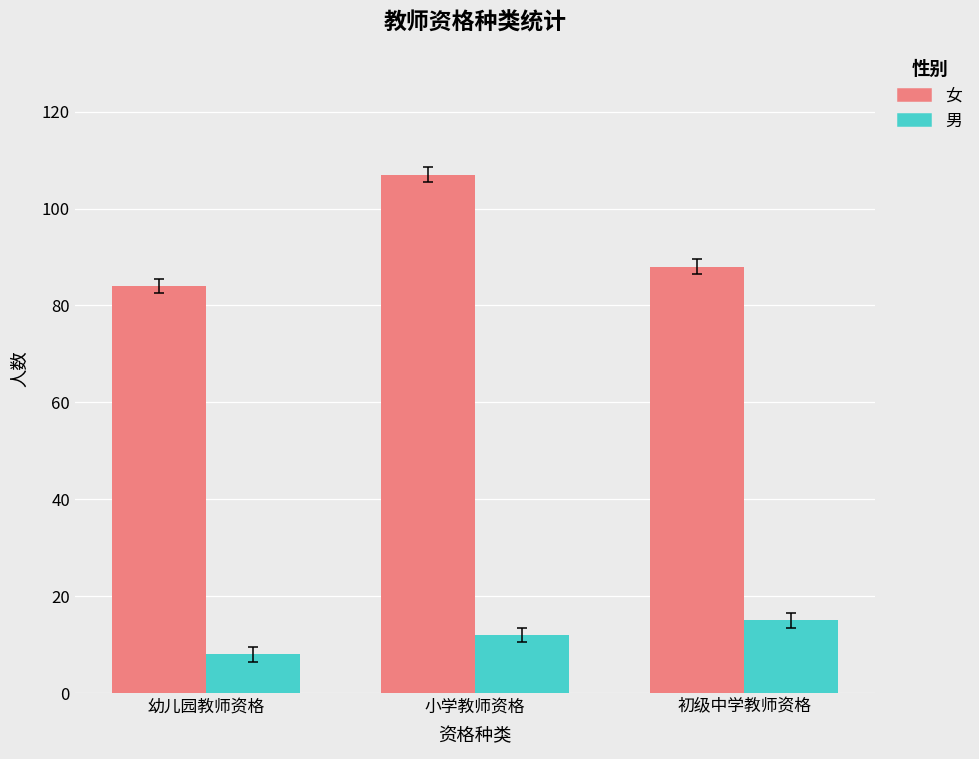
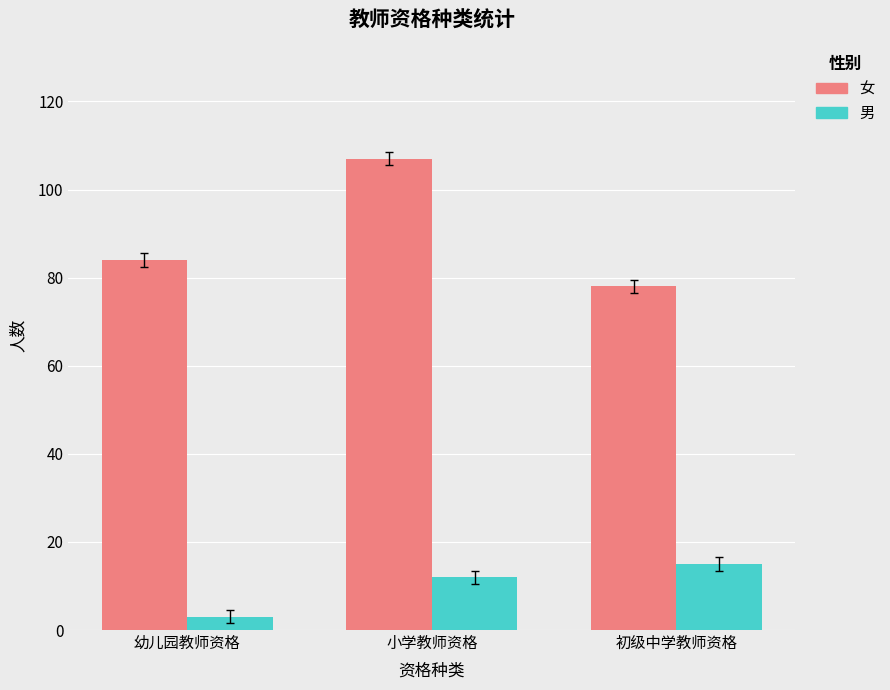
  {
    "女": {
      "幼儿园教师资格": 84,
      "小学教师资格": 107,
-     "初级中学教师资格": 88
+     "初级中学教师资格": 78
    },
    "男": {
-     "幼儿园教师资格": 8,
+     "幼儿园教师资格": 3,
      "小学教师资格": 12,
      "初级中学教师资格": 15
    }
  }
